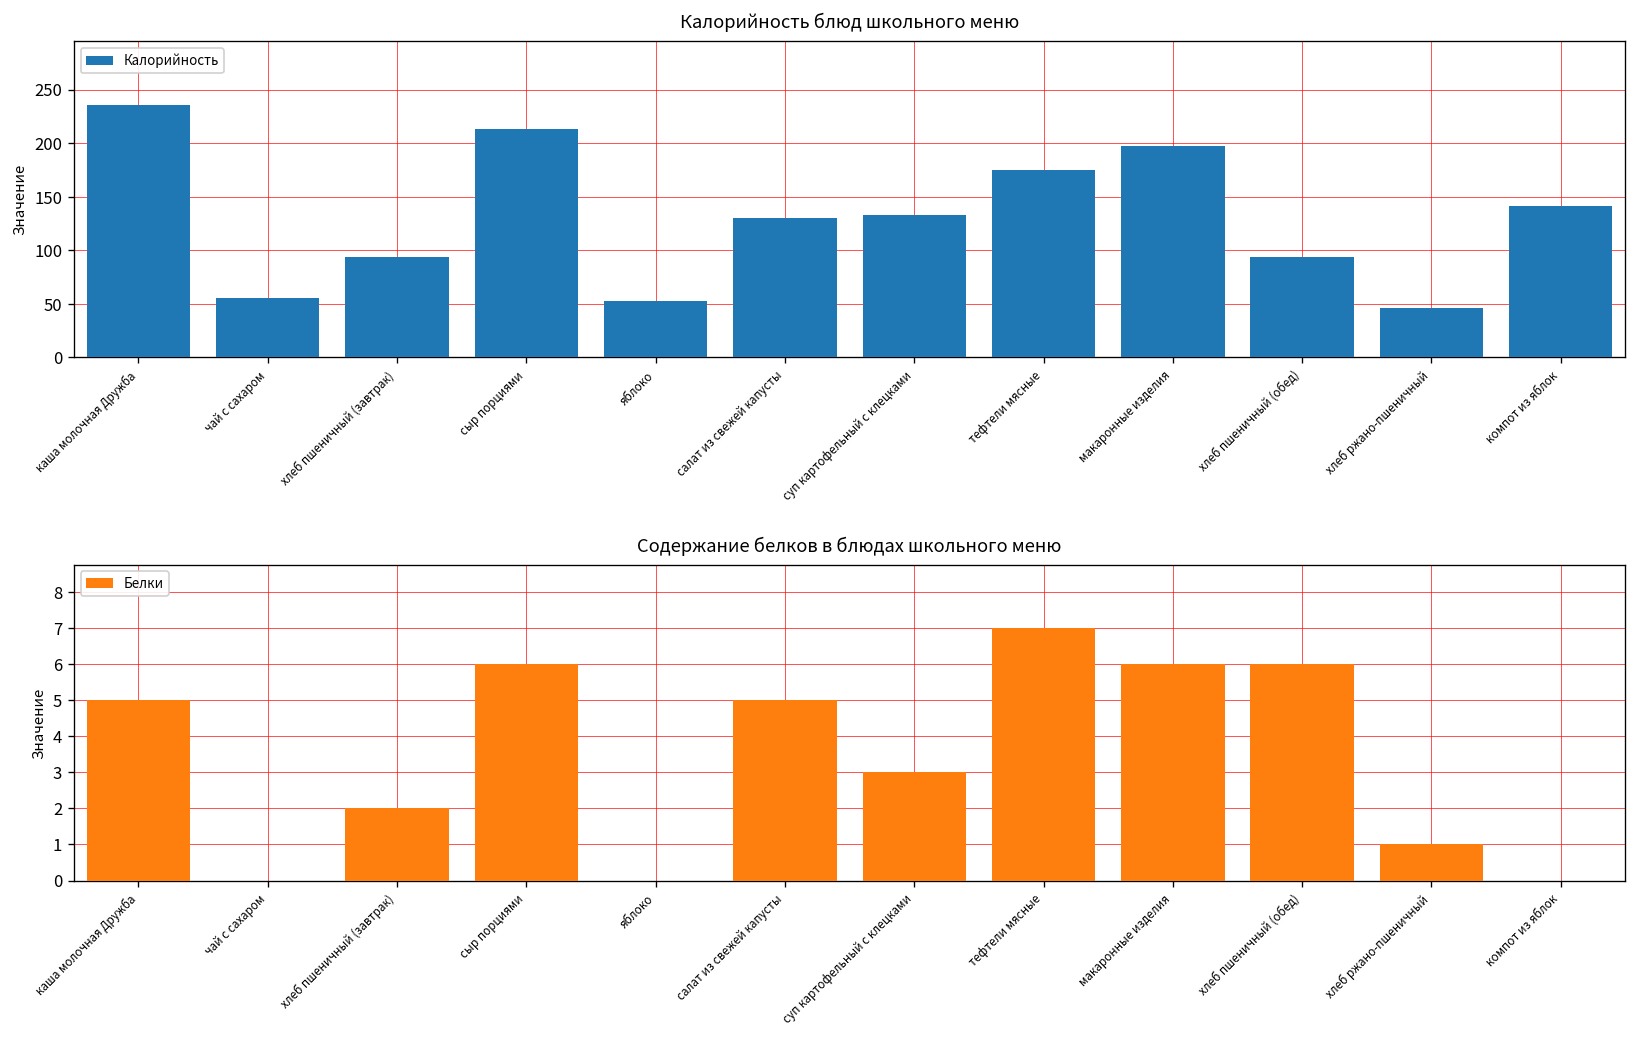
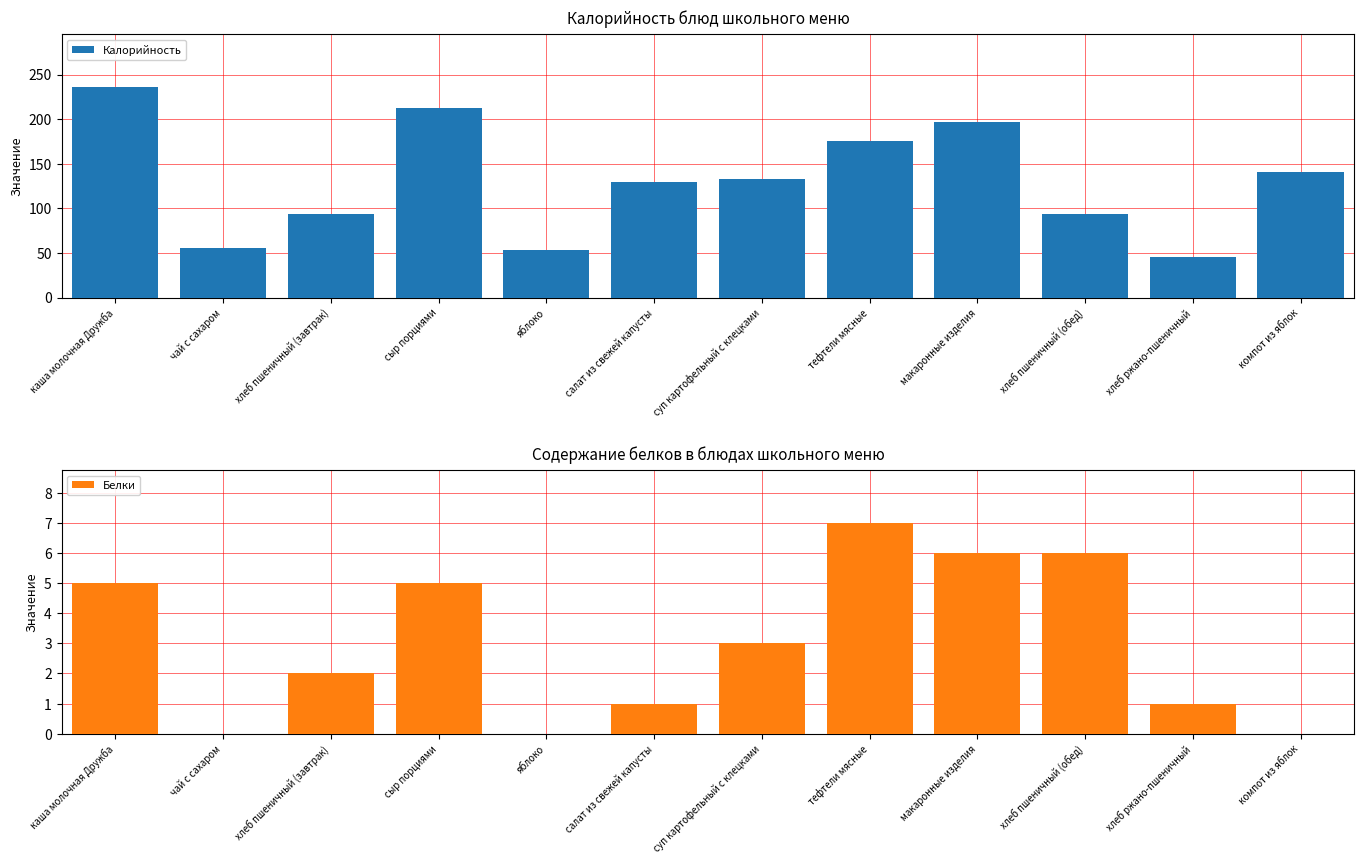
  {
    "Калорийность блюд школьного меню": {
      "каша молочная Дружба": 240,
      "чай с сахаром": 60,
      "хлеб пшеничный (завтрак)": 90,
      "сыр порциями": 210,
      "яблоко": 50,
      "салат из свежей капусты": 130,
      "суп картофельный с клецками": 130,
      "тефтели мясные": 180,
      "макаронные изделия": 200,
      "хлеб пшеничный (обед)": 90,
      "хлеб ржано-пшеничный": 50,
      "компот из яблок": 140
    },
    "Содержание белков в блюдах школьного меню": {
      "каша молочная Дружба": 5,
      "чай с сахаром": 0,
      "хлеб пшеничный (завтрак)": 2,
-     "сыр порциями": 6,
+     "сыр порциями": 5,
      "яблоко": 0,
-     "салат из свежей капусты": 5,
+     "салат из свежей капусты": 1,
      "суп картофельный с клецками": 3,
      "тефтели мясные": 7,
      "макаронные изделия": 6,
      "хлеб пшеничный (обед)": 6,
      "хлеб ржано-пшеничный": 1,
      "компот из яблок": 0
    }
  }
